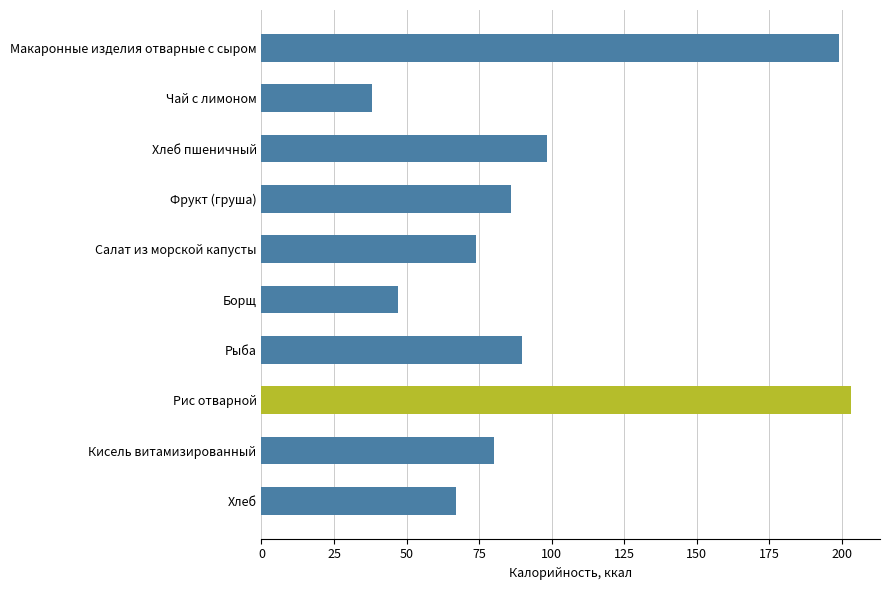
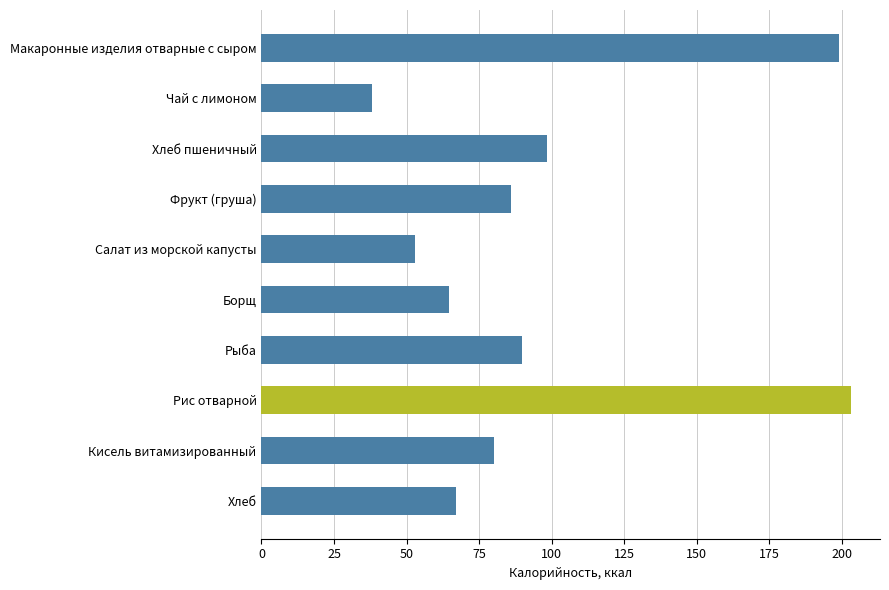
  {
    "Макаронные изделия отварные с сыром": 199,
    "Чай с лимоном": 38,
    "Хлеб пшеничный": 98,
    "Фрукт (груша)": 86,
-   "Салат из морской капусты": 74,
-   "Борщ": 47,
+   "Салат из морской капусты": 53,
+   "Борщ": 65,
    "Рыба": 90,
    "Рис отварной": 203,
    "Кисель витамизированный": 80,
    "Хлеб": 67
  }
